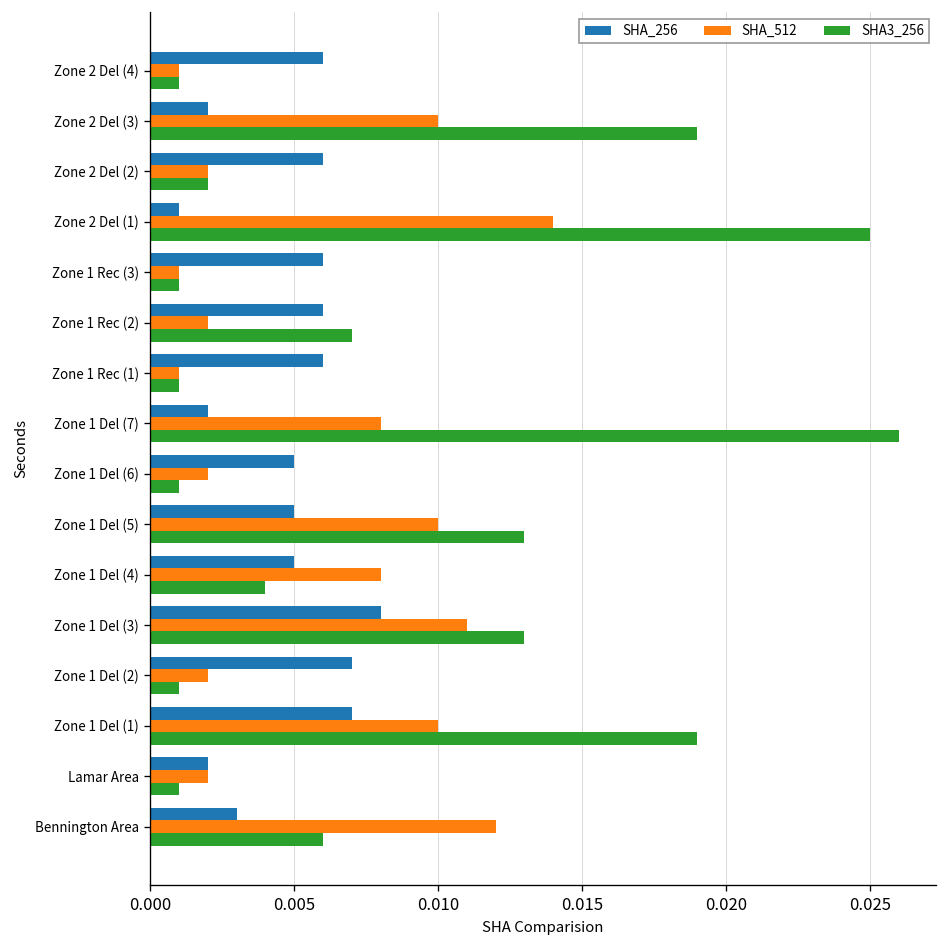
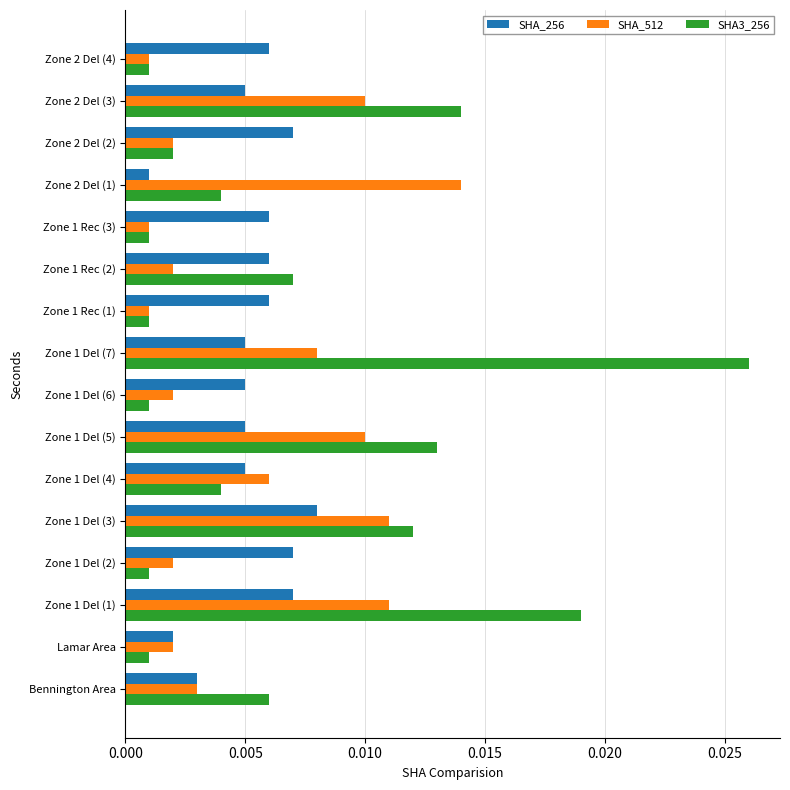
  {
    "SHA_256": {
      "Zone 2 Del (4)": 0.0060,
-     "Zone 2 Del (3)": 0.0020,
-     "Zone 2 Del (2)": 0.0060,
+     "Zone 2 Del (3)": 0.0050,
+     "Zone 2 Del (2)": 0.0070,
      "Zone 2 Del (1)": 0.0010,
      "Zone 1 Rec (3)": 0.0060,
      "Zone 1 Rec (2)": 0.0060,
      "Zone 1 Rec (1)": 0.0060,
-     "Zone 1 Del (7)": 0.0020,
+     "Zone 1 Del (7)": 0.0050,
      "Zone 1 Del (6)": 0.0050,
      "Zone 1 Del (5)": 0.0050,
      "Zone 1 Del (4)": 0.0050,
      "Zone 1 Del (3)": 0.0080,
      "Zone 1 Del (2)": 0.0070,
      "Zone 1 Del (1)": 0.0070,
      "Lamar Area": 0.0020,
      "Bennington Area": 0.0030
    },
    "SHA_512": {
      "Zone 2 Del (4)": 0.0010,
      "Zone 2 Del (3)": 0.0100,
      "Zone 2 Del (2)": 0.0020,
      "Zone 2 Del (1)": 0.0140,
      "Zone 1 Rec (3)": 0.0010,
      "Zone 1 Rec (2)": 0.0020,
      "Zone 1 Rec (1)": 0.0010,
      "Zone 1 Del (7)": 0.0080,
      "Zone 1 Del (6)": 0.0020,
      "Zone 1 Del (5)": 0.0100,
-     "Zone 1 Del (4)": 0.0080,
+     "Zone 1 Del (4)": 0.0060,
      "Zone 1 Del (3)": 0.0110,
      "Zone 1 Del (2)": 0.0020,
-     "Zone 1 Del (1)": 0.0100,
+     "Zone 1 Del (1)": 0.0110,
      "Lamar Area": 0.0020,
-     "Bennington Area": 0.0120
+     "Bennington Area": 0.0030
    },
    "SHA3_256": {
      "Zone 2 Del (4)": 0.0010,
-     "Zone 2 Del (3)": 0.0190,
+     "Zone 2 Del (3)": 0.0140,
      "Zone 2 Del (2)": 0.0020,
-     "Zone 2 Del (1)": 0.0250,
+     "Zone 2 Del (1)": 0.0040,
      "Zone 1 Rec (3)": 0.0010,
      "Zone 1 Rec (2)": 0.0070,
      "Zone 1 Rec (1)": 0.0010,
      "Zone 1 Del (7)": 0.0260,
      "Zone 1 Del (6)": 0.0010,
      "Zone 1 Del (5)": 0.0130,
      "Zone 1 Del (4)": 0.0040,
-     "Zone 1 Del (3)": 0.0130,
+     "Zone 1 Del (3)": 0.0120,
      "Zone 1 Del (2)": 0.0010,
      "Zone 1 Del (1)": 0.0190,
      "Lamar Area": 0.0010,
      "Bennington Area": 0.0060
    }
  }
